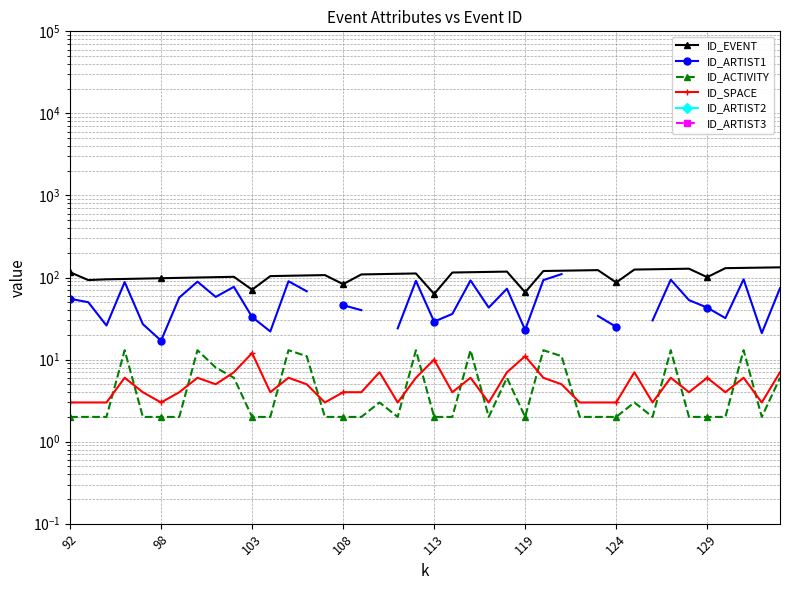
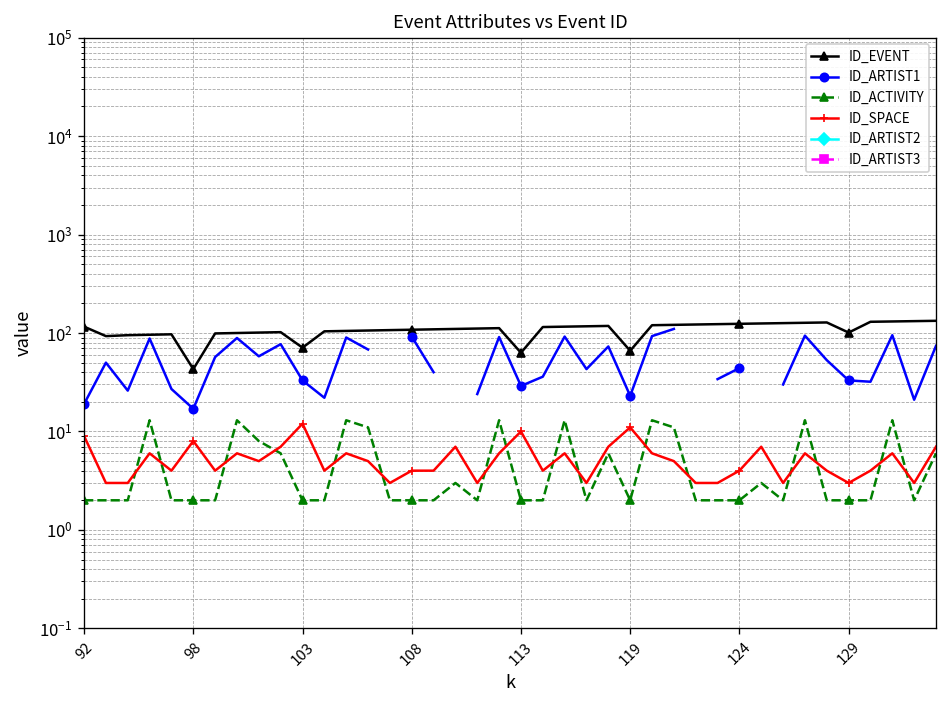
  {
    "ID_EVENT": {
      "92": 120,
-     "98": 100,
+     "98": 40,
      "103": 70,
-     "108": 80,
+     "108": 110,
      "113": 60,
      "119": 70,
-     "124": 90,
+     "124": 120,
      "129": 100
    },
    "ID_ARTIST1": {
-     "92": 60,
+     "92": 19,
      "98": 17,
      "103": 33,
-     "108": 50,
+     "108": 90,
      "113": 29,
      "119": 23,
-     "124": 25,
-     "129": 40
+     "124": 40,
+     "129": 33
    },
    "ID_ACTIVITY": {
      "92": 2,
      "98": 2,
      "103": 2,
      "108": 2,
      "113": 2,
      "119": 2,
      "124": 2,
      "129": 2
    },
    "ID_SPACE": {
-     "92": 3,
-     "98": 3,
+     "92": 9,
+     "98": 8,
      "103": 12,
      "108": 4,
      "113": 10,
      "119": 11,
-     "124": 3,
-     "129": 6
+     "124": 4,
+     "129": 3
    }
  }
